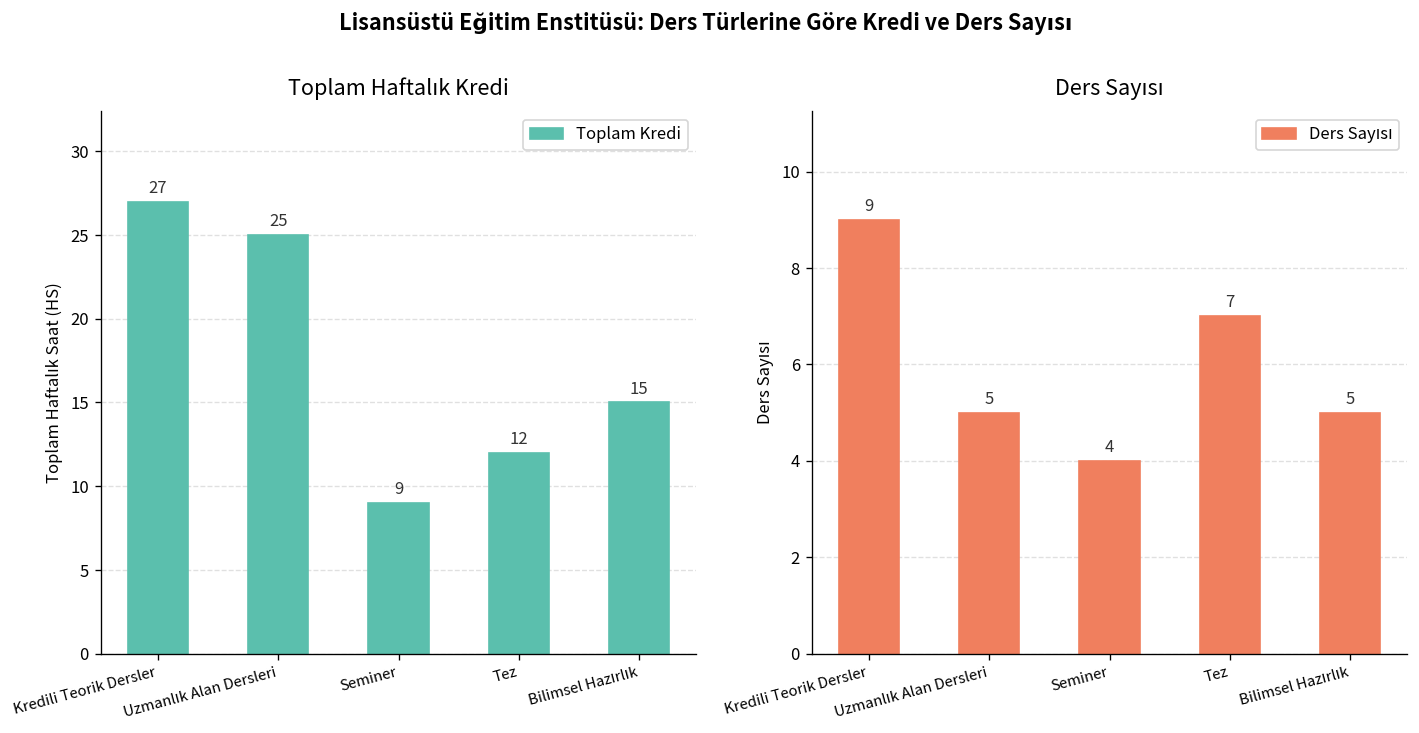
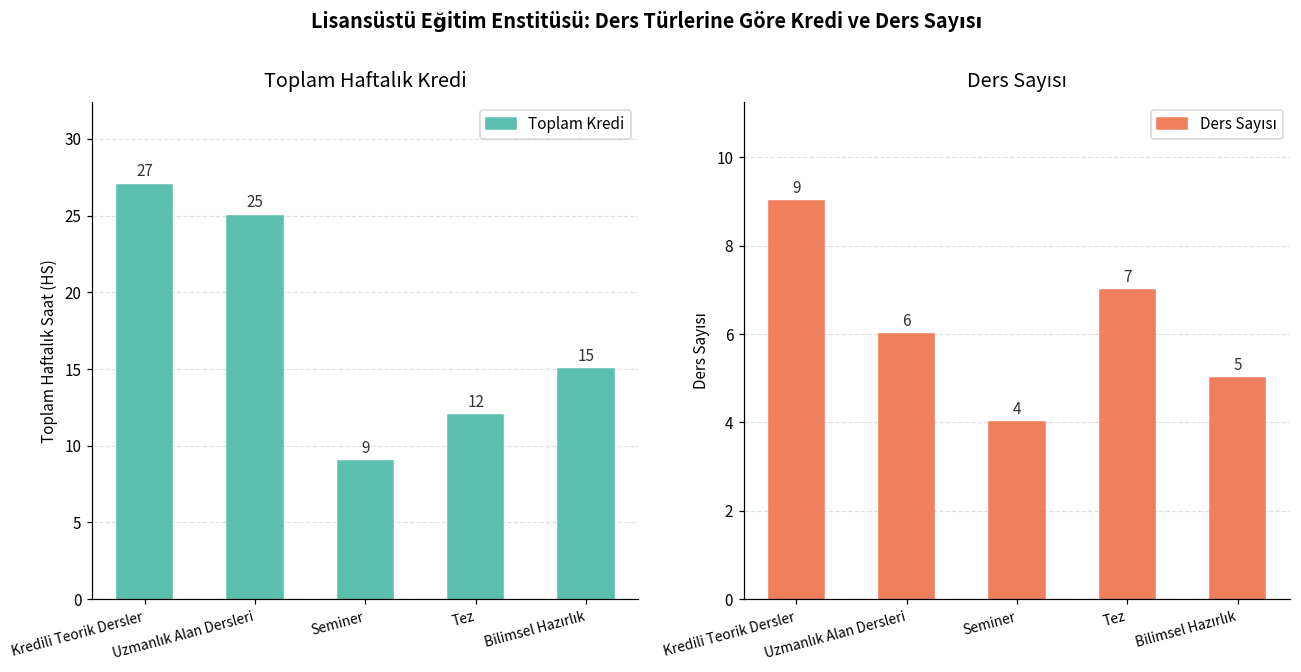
  {
    "Toplam Haftalık Kredi": {
      "Kredili Teorik Dersler": 27,
      "Uzmanlık Alan Dersleri": 25,
      "Seminer": 9,
      "Tez": 12,
      "Bilimsel Hazırlık": 15
    },
    "Ders Sayısı": {
      "Kredili Teorik Dersler": 9,
-     "Uzmanlık Alan Dersleri": 5,
+     "Uzmanlık Alan Dersleri": 6,
      "Seminer": 4,
      "Tez": 7,
      "Bilimsel Hazırlık": 5
    }
  }
